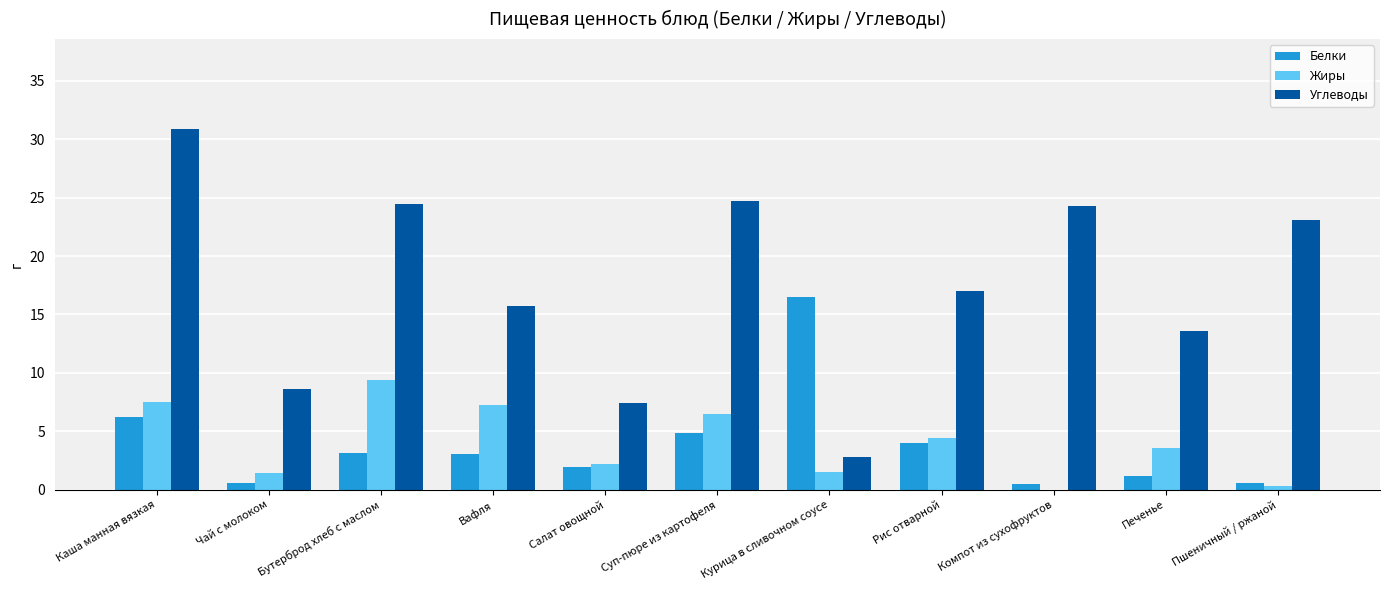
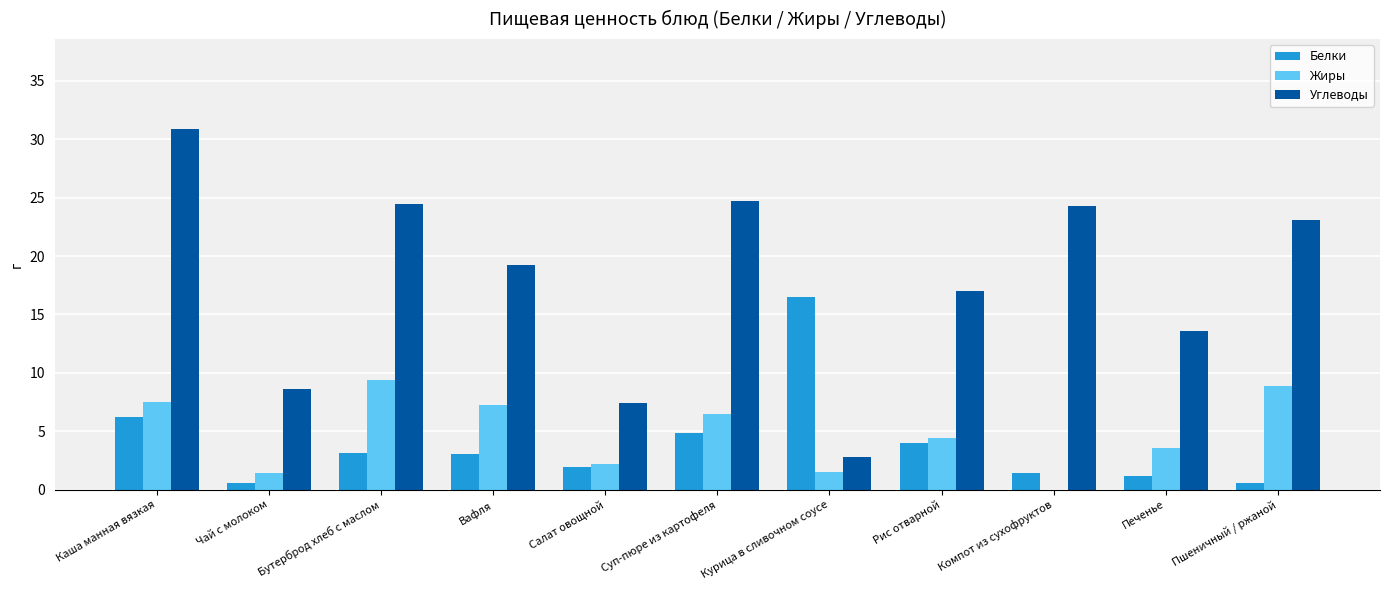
  {
    "Белки": {
      "Каша манная вязкая": 6.2,
      "Чай с молоком": 0.6,
      "Бутерброд хлеб с маслом": 3.1,
      "Вафля": 3.1,
      "Салат овощной": 1.9,
      "Суп-пюре из картофеля": 4.9,
      "Курица в сливочном соусе": 16.5,
      "Рис отварной": 4.0,
-     "Компот из сухофруктов": 0.5,
+     "Компот из сухофруктов": 1.5,
      "Печенье": 1.2,
      "Пшеничный / ржаной": 0.6
    },
    "Жиры": {
      "Каша манная вязкая": 7.5,
      "Чай с молоком": 1.4,
      "Бутерброд хлеб с маслом": 9.4,
      "Вафля": 7.2,
      "Салат овощной": 2.2,
      "Суп-пюре из картофеля": 6.5,
      "Курица в сливочном соусе": 1.5,
      "Рис отварной": 4.4,
      "Компот из сухофруктов": 0.0,
      "Печенье": 3.6,
-     "Пшеничный / ржаной": 0.3
+     "Пшеничный / ржаной": 8.9
    },
    "Углеводы": {
      "Каша манная вязкая": 30.9,
      "Чай с молоком": 8.6,
      "Бутерброд хлеб с маслом": 24.4,
-     "Вафля": 15.7,
+     "Вафля": 19.2,
      "Салат овощной": 7.4,
      "Суп-пюре из картофеля": 24.8,
      "Курица в сливочном соусе": 2.8,
      "Рис отварной": 17.0,
      "Компот из сухофруктов": 24.3,
      "Печенье": 13.6,
      "Пшеничный / ржаной": 23.1
    }
  }
